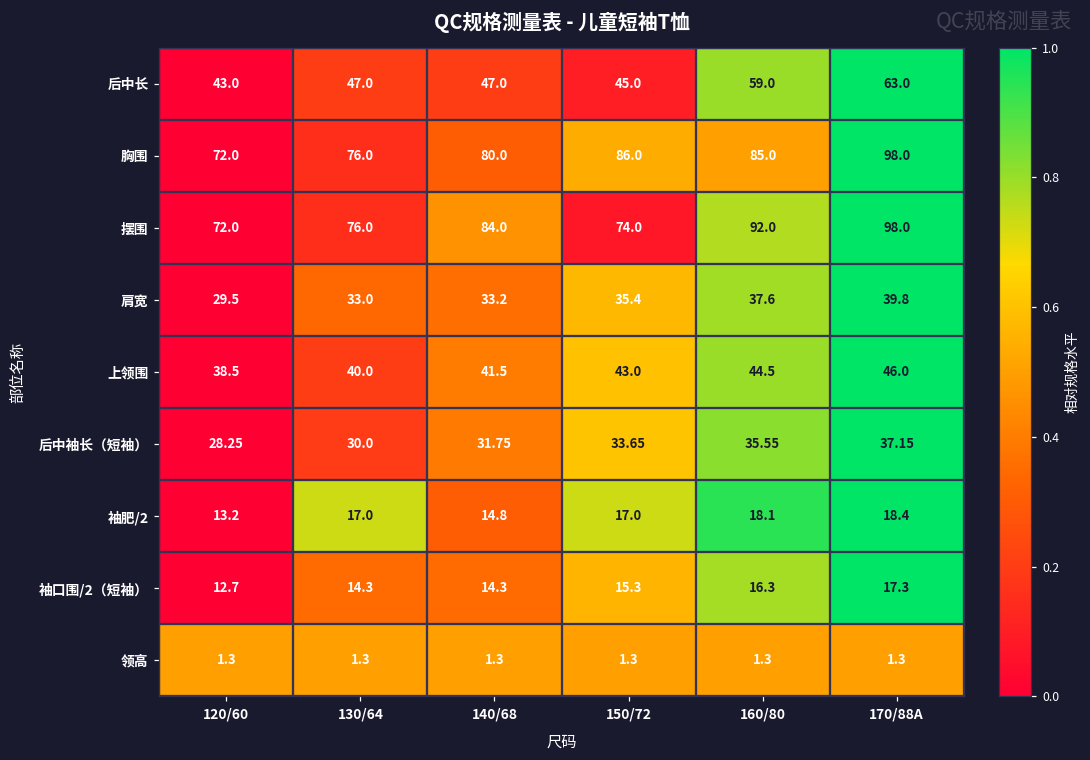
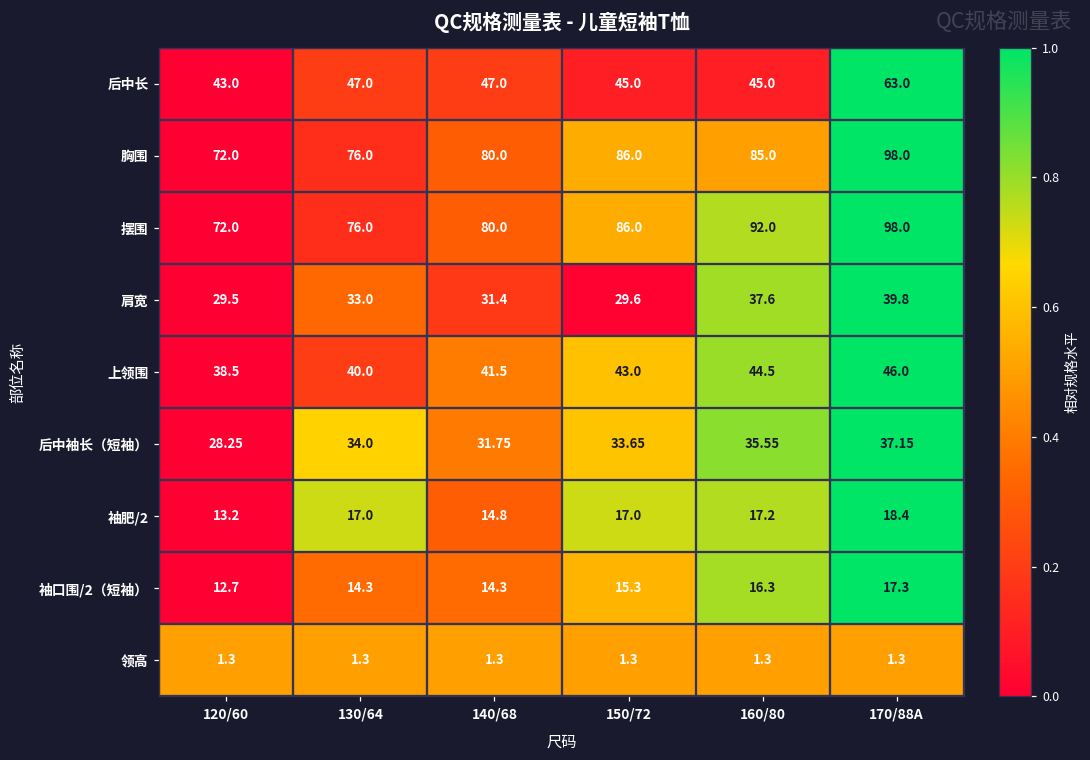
  {
    "后中长": {
      "120/60": 43.0,
      "130/64": 47.0,
      "140/68": 47.0,
      "150/72": 45.0,
-     "160/80": 59.0,
+     "160/80": 45.0,
      "170/88A": 63.0
    },
    "胸围": {
      "120/60": 72.0,
      "130/64": 76.0,
      "140/68": 80.0,
      "150/72": 86.0,
      "160/80": 85.0,
      "170/88A": 98.0
    },
    "摆围": {
      "120/60": 72.0,
      "130/64": 76.0,
-     "140/68": 84.0,
-     "150/72": 74.0,
+     "140/68": 80.0,
+     "150/72": 86.0,
      "160/80": 92.0,
      "170/88A": 98.0
    },
    "肩宽": {
      "120/60": 29.5,
      "130/64": 33.0,
-     "140/68": 33.2,
-     "150/72": 35.4,
+     "140/68": 31.4,
+     "150/72": 29.6,
      "160/80": 37.6,
      "170/88A": 39.8
    },
    "上领围": {
      "120/60": 38.5,
      "130/64": 40.0,
      "140/68": 41.5,
      "150/72": 43.0,
      "160/80": 44.5,
      "170/88A": 46.0
    },
    "后中袖长（短袖）": {
      "120/60": 28.25,
-     "130/64": 30.0,
+     "130/64": 34.0,
      "140/68": 31.75,
      "150/72": 33.65,
      "160/80": 35.55,
      "170/88A": 37.15
    },
    "袖肥/2": {
      "120/60": 13.2,
      "130/64": 17.0,
      "140/68": 14.8,
      "150/72": 17.0,
-     "160/80": 18.1,
+     "160/80": 17.2,
      "170/88A": 18.4
    },
    "袖口围/2（短袖）": {
      "120/60": 12.7,
      "130/64": 14.3,
      "140/68": 14.3,
      "150/72": 15.3,
      "160/80": 16.3,
      "170/88A": 17.3
    },
    "领高": {
      "120/60": 1.3,
      "130/64": 1.3,
      "140/68": 1.3,
      "150/72": 1.3,
      "160/80": 1.3,
      "170/88A": 1.3
    }
  }
